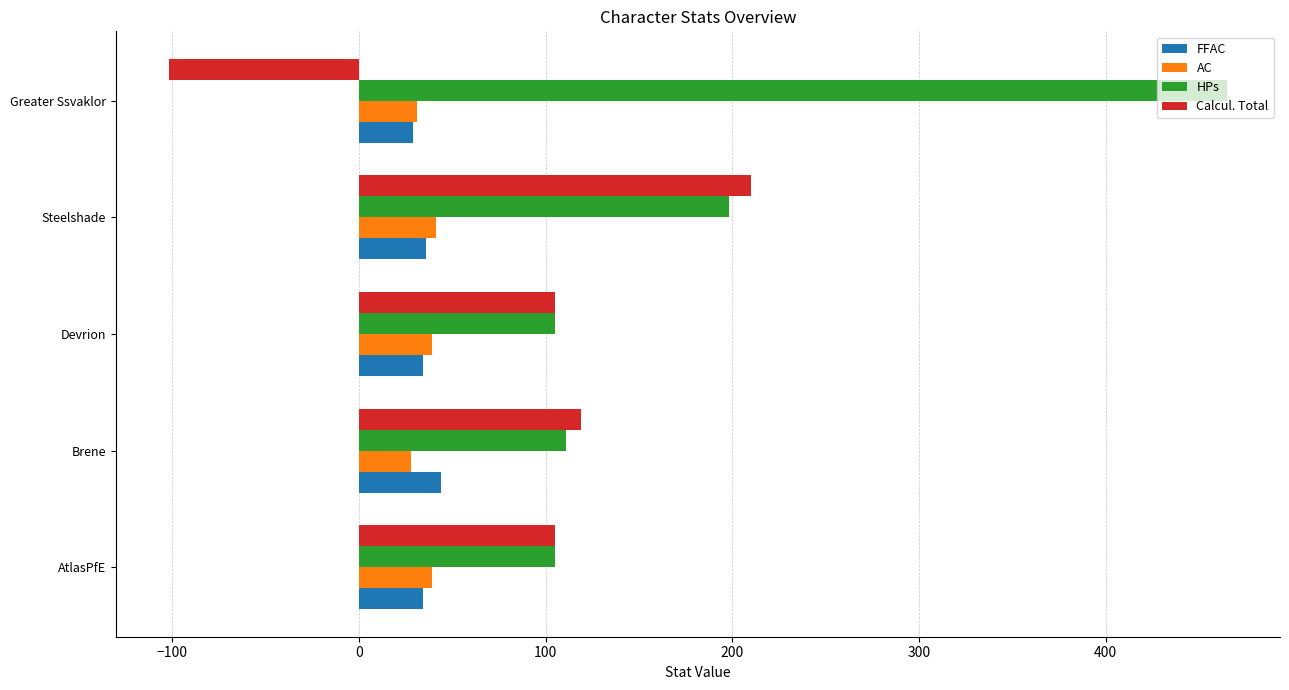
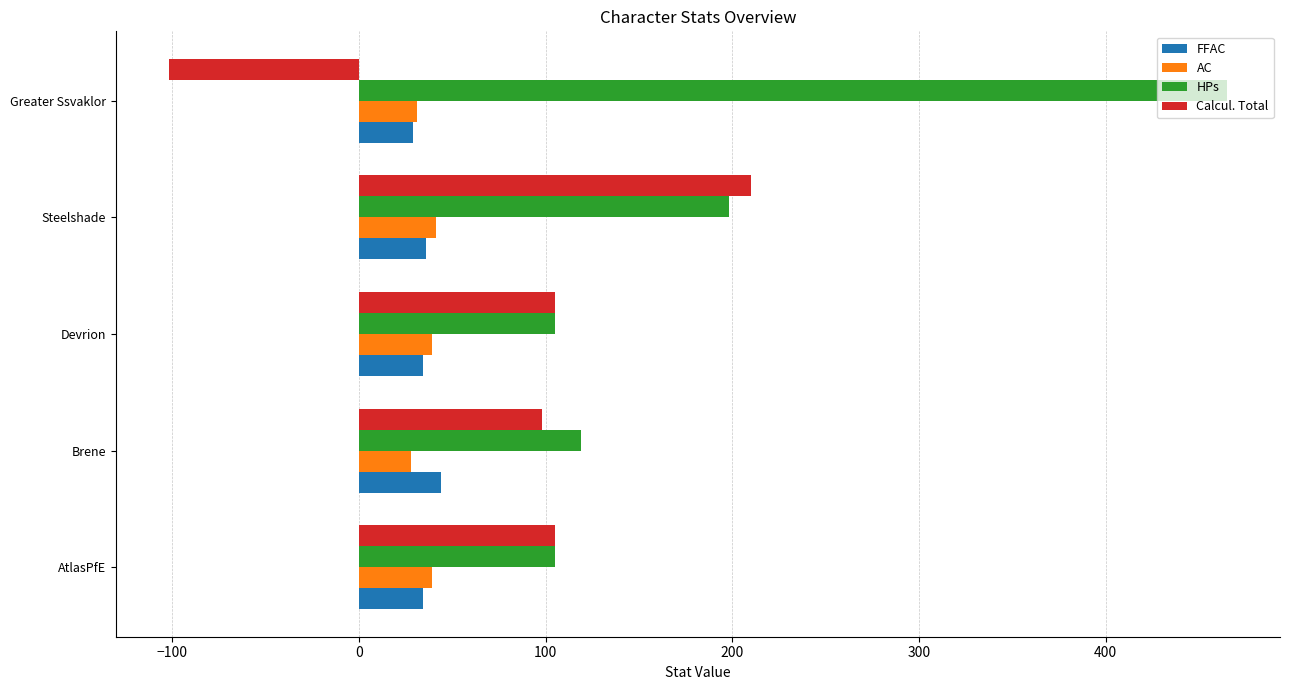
  {
    "FFAC": {
      "Greater Ssvaklor": 29,
      "Steelshade": 36,
      "Devrion": 34,
      "Brene": 44,
      "AtlasPfE": 34
    },
    "AC": {
      "Greater Ssvaklor": 31,
      "Steelshade": 41,
      "Devrion": 39,
      "Brene": 28,
      "AtlasPfE": 39
    },
    "HPs": {
      "Steelshade": 198,
      "Devrion": 105,
-     "Brene": 111,
+     "Brene": 119,
      "AtlasPfE": 105
    },
    "Calcul. Total": {
      "Greater Ssvaklor": -102,
      "Steelshade": 210,
      "Devrion": 105,
-     "Brene": 119,
+     "Brene": 98,
      "AtlasPfE": 105
    }
  }
